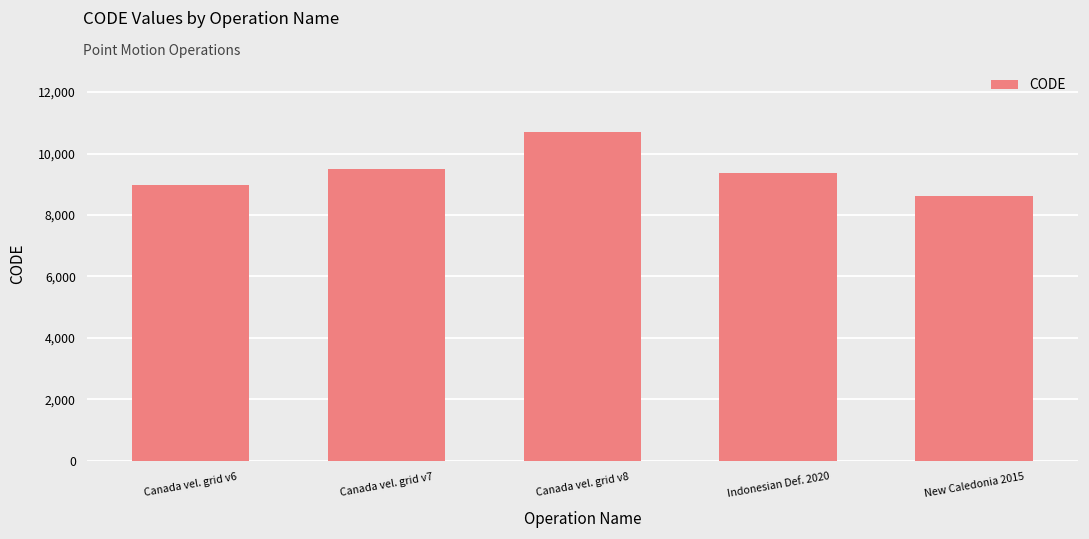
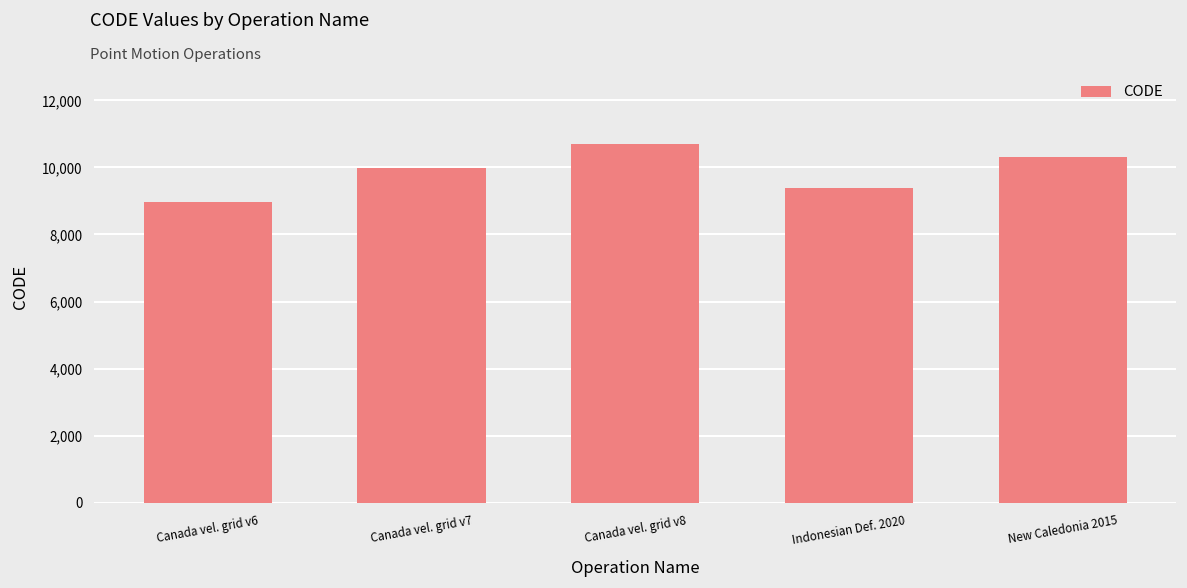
  {
    "Canada vel. grid v6": "9,000",
-   "Canada vel. grid v7": "9,500",
+   "Canada vel. grid v7": "10,000",
    "Canada vel. grid v8": "10,700",
    "Indonesian Def. 2020": "9,400",
-   "New Caledonia 2015": "8,600"
+   "New Caledonia 2015": "10,300"
  }
